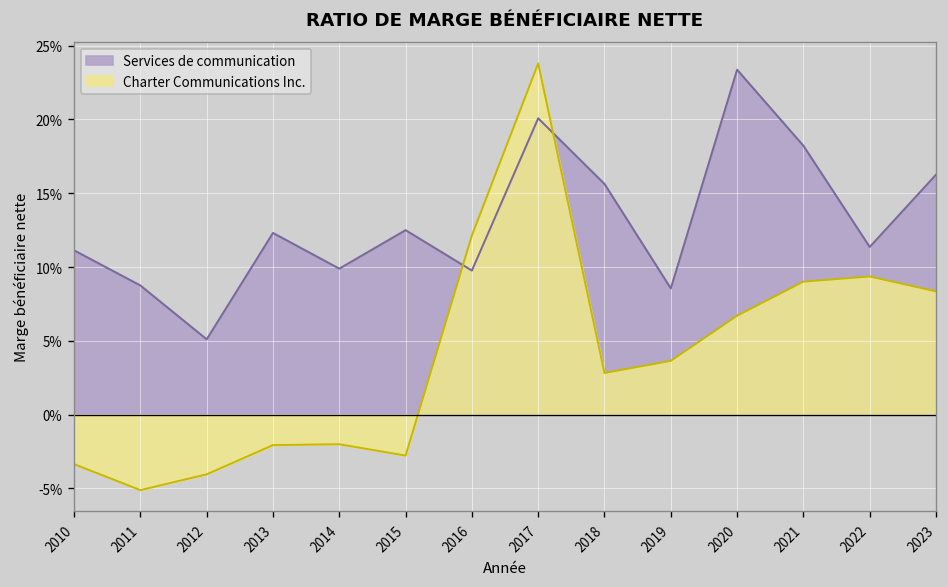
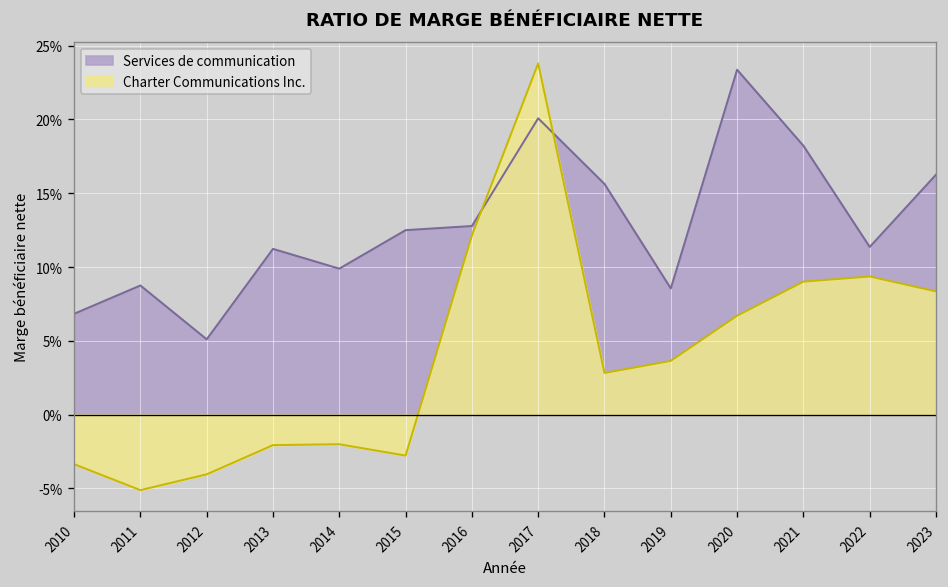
  {
    "Services de communication": {
-     "2010": "11.1%",
+     "2010": "6.8%",
      "2011": "8.8%",
      "2012": "5.1%",
-     "2013": "12.3%",
+     "2013": "11.2%",
      "2014": "9.9%",
      "2015": "12.5%",
-     "2016": "9.8%",
+     "2016": "12.8%",
      "2017": "20.1%",
      "2018": "15.6%",
      "2019": "8.6%",
      "2020": "23.4%",
      "2021": "18.2%",
      "2022": "11.4%",
      "2023": "16.3%"
    }
  }
